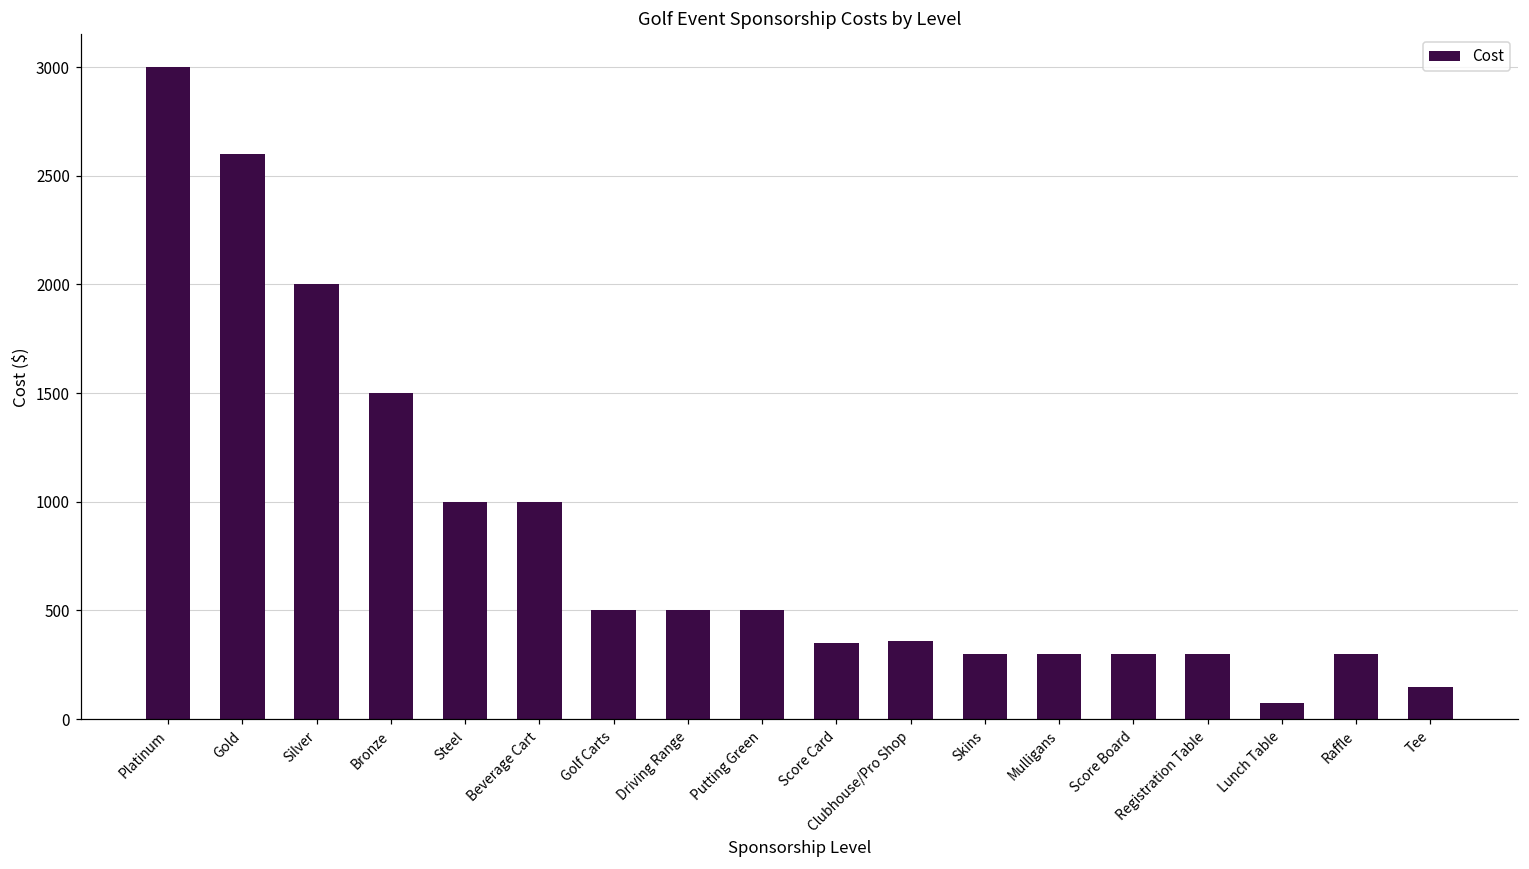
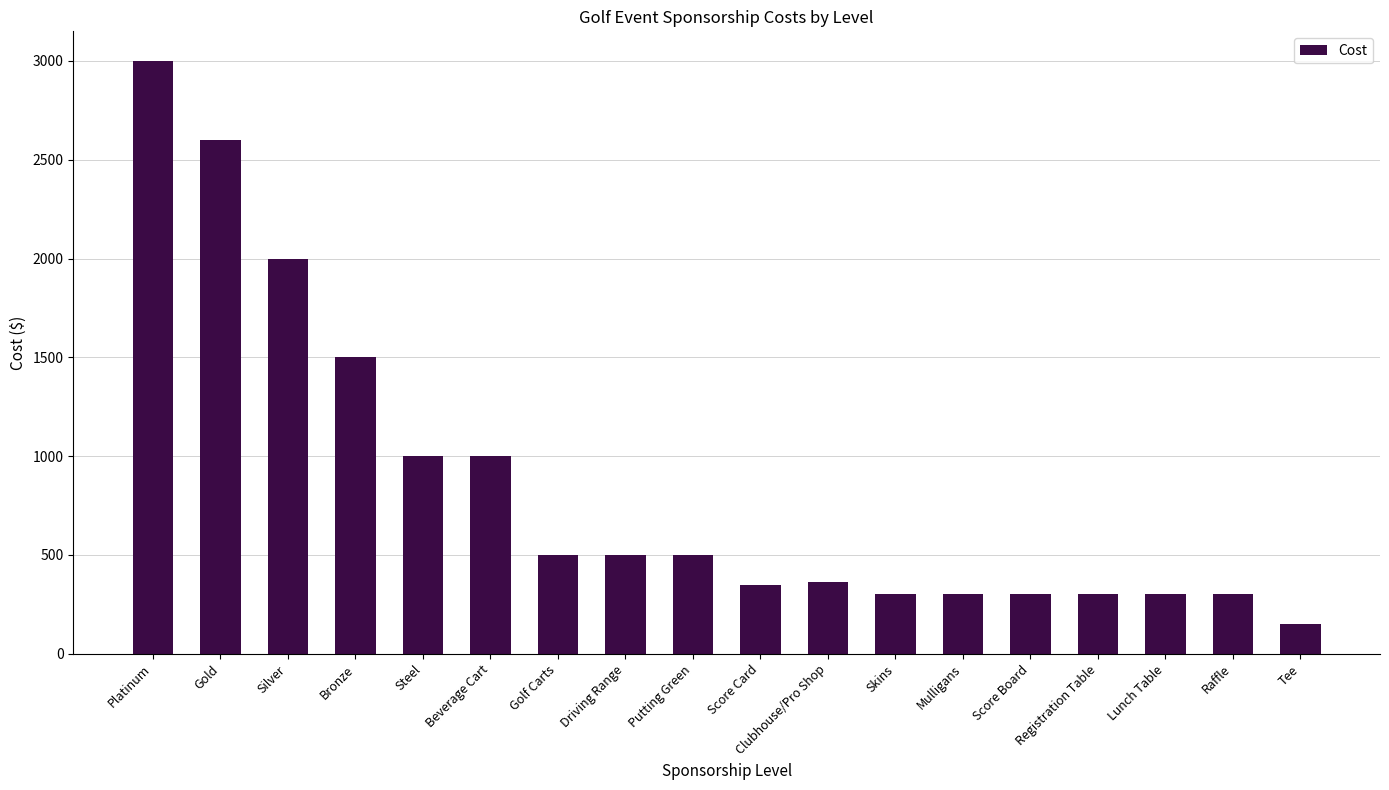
  {
    "Platinum": 3000,
    "Gold": 2600,
    "Silver": 2000,
    "Bronze": 1500,
    "Steel": 1000,
    "Beverage Cart": 1000,
    "Golf Carts": 500,
    "Driving Range": 500,
    "Putting Green": 500,
    "Score Card": 350,
    "Clubhouse/Pro Shop": 360,
    "Skins": 300,
    "Mulligans": 300,
    "Score Board": 300,
    "Registration Table": 300,
-   "Lunch Table": 70,
+   "Lunch Table": 300,
    "Raffle": 300,
    "Tee": 150
  }
